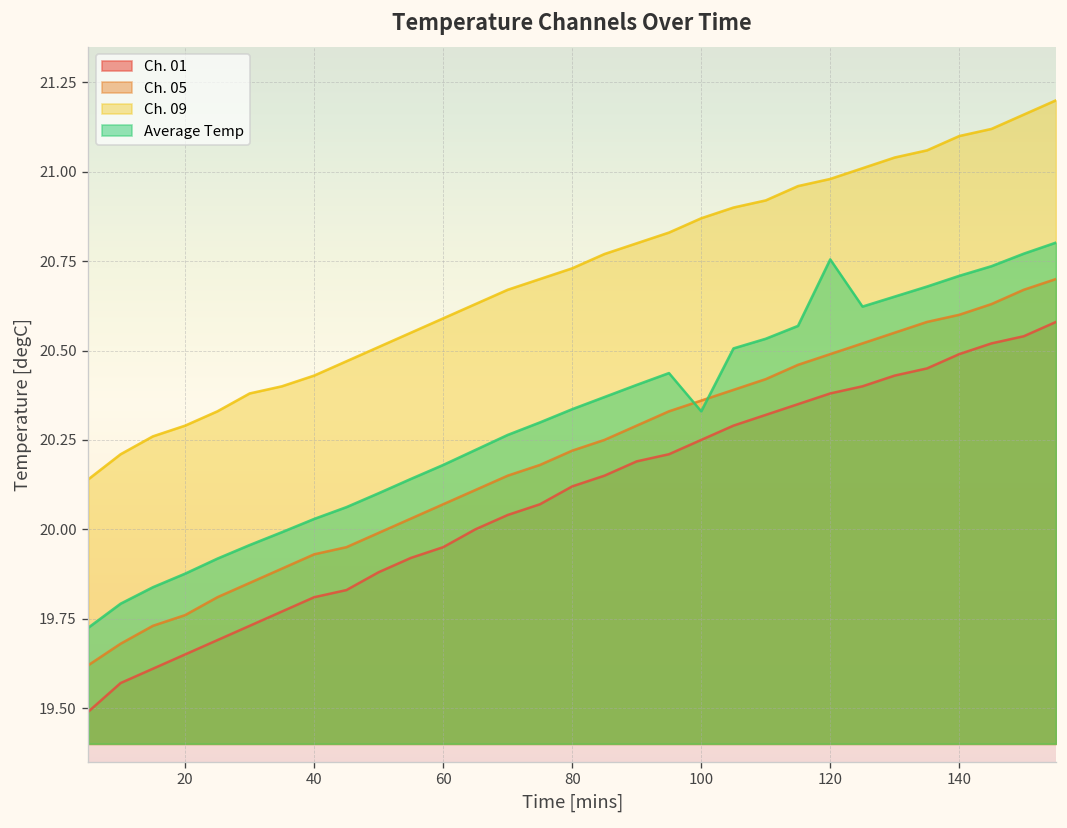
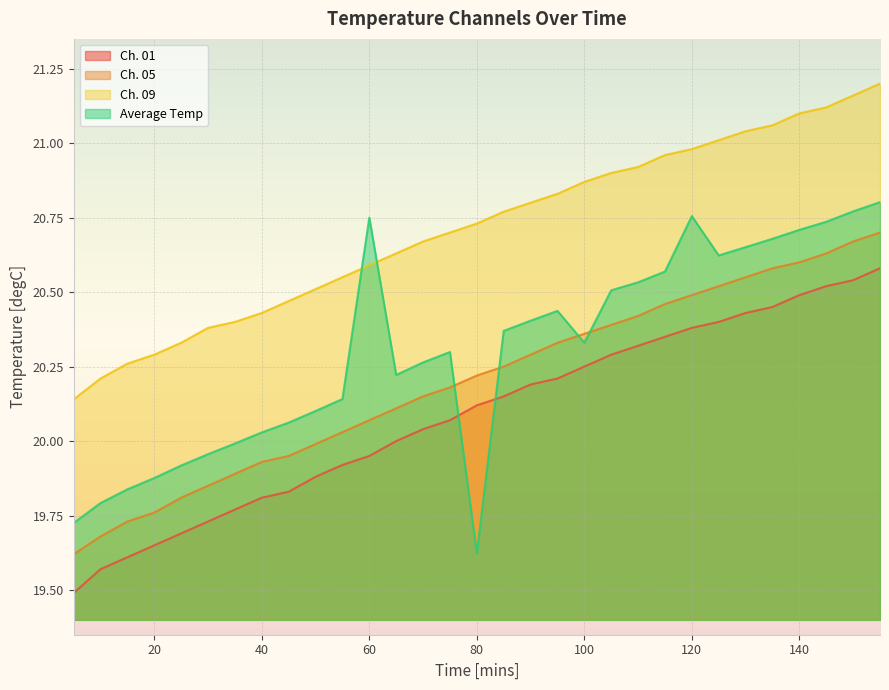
  {
    "Average Temp": {
      "20": 19.88,
      "40": 20.03,
-     "60": 20.18,
-     "80": 20.34,
+     "60": 20.75,
+     "80": 19.62,
      "100": 20.33,
      "120": 20.76,
      "140": 20.71
    }
  }
